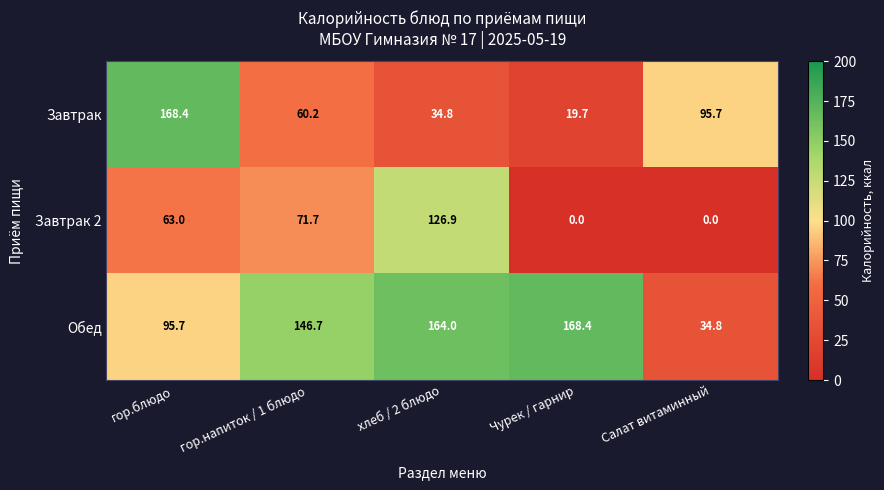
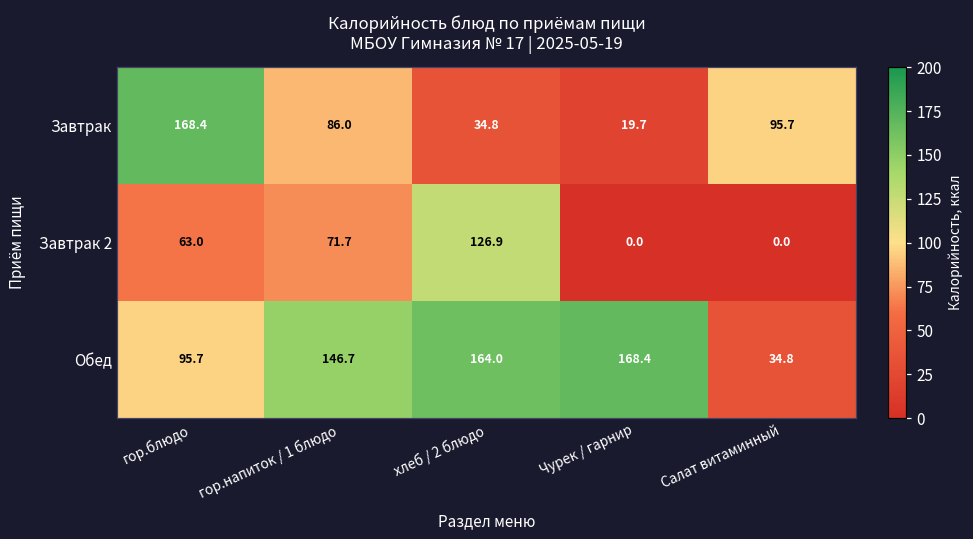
  {
    "Завтрак": {
      "гор.блюдо": 168.4,
-     "гор.напиток / 1 блюдо": 60.2,
+     "гор.напиток / 1 блюдо": 86.0,
      "хлеб / 2 блюдо": 34.8,
      "Чурек / гарнир": 19.7,
      "Салат витаминный": 95.7
    },
    "Завтрак 2": {
      "гор.блюдо": 63.0,
      "гор.напиток / 1 блюдо": 71.7,
      "хлеб / 2 блюдо": 126.9,
      "Чурек / гарнир": 0.0,
      "Салат витаминный": 0.0
    },
    "Обед": {
      "гор.блюдо": 95.7,
      "гор.напиток / 1 блюдо": 146.7,
      "хлеб / 2 блюдо": 164.0,
      "Чурек / гарнир": 168.4,
      "Салат витаминный": 34.8
    }
  }
